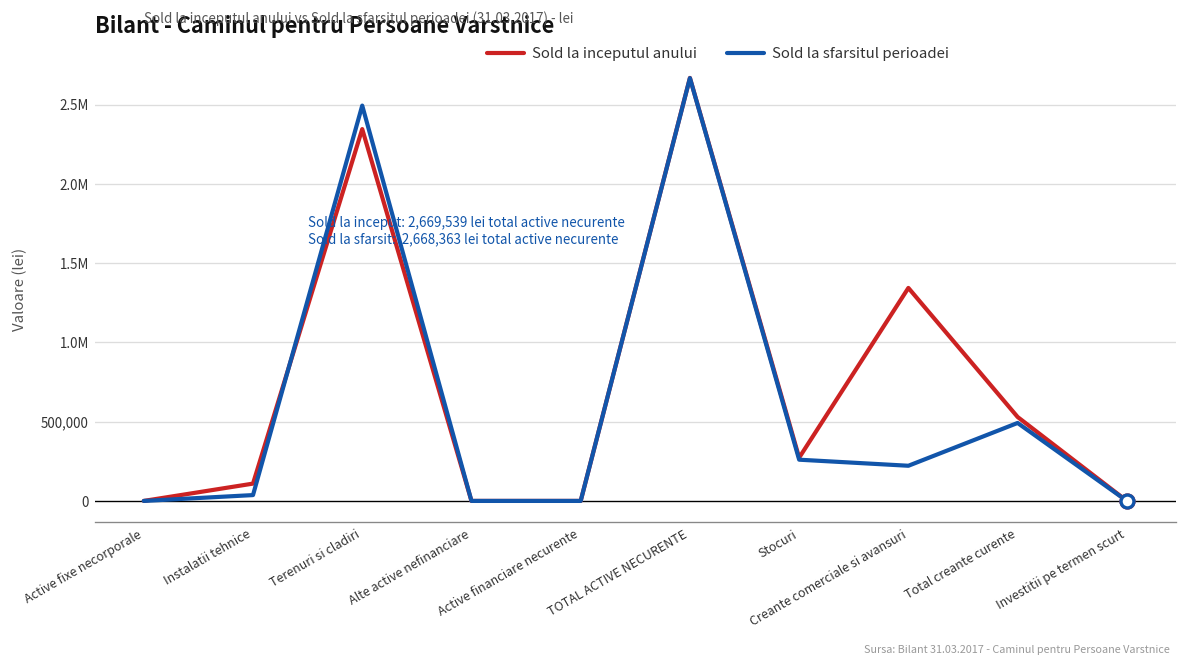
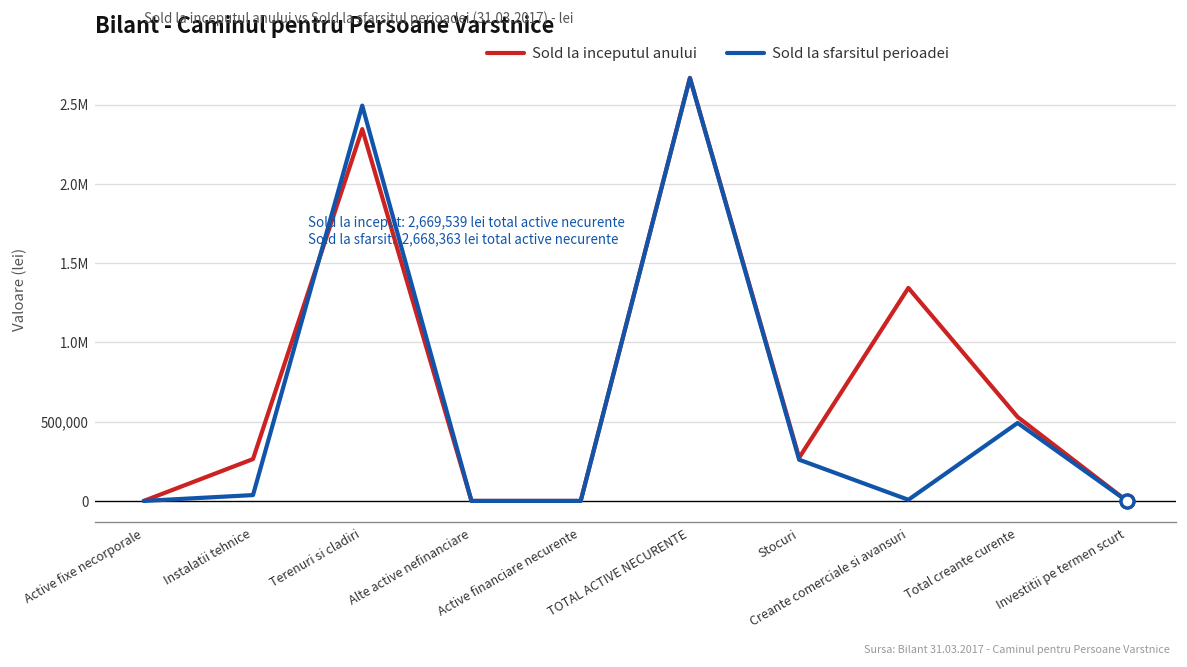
  {
    "Sold la inceputul anului": {
-     "Instalatii tehnice": "110,000",
+     "Instalatii tehnice": "260,000",
      "Terenuri si cladiri": "2,350,000",
      "Creante comerciale si avansuri": "1,340,000",
      "Total creante curente": "530,000"
    },
    "Sold la sfarsitul perioadei": {
      "Instalatii tehnice": "40,000",
      "Terenuri si cladiri": "2,490,000",
-     "Creante comerciale si avansuri": "220,000",
+     "Creante comerciale si avansuri": "10,000",
      "Total creante curente": "490,000"
    }
  }
